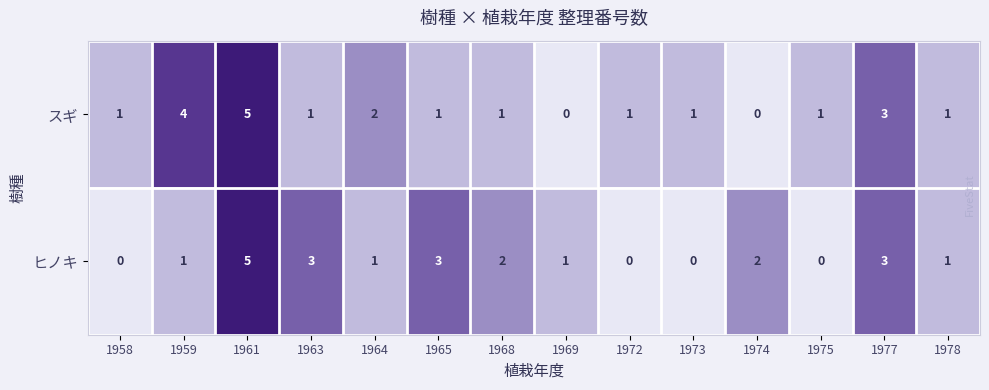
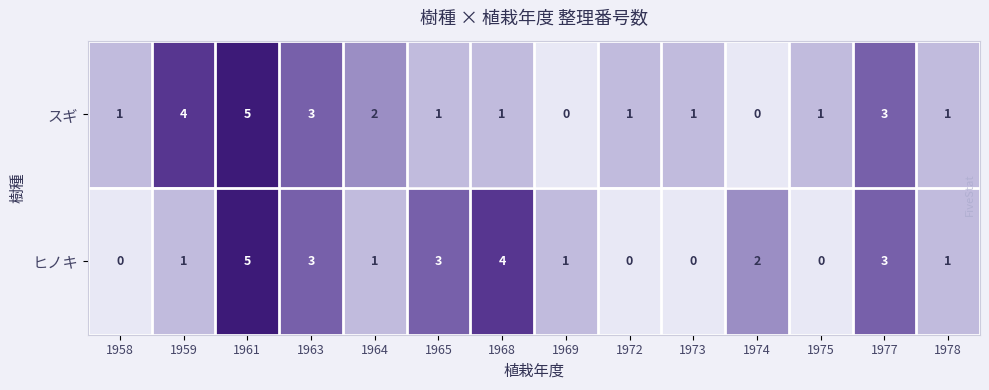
  {
    "スギ": {
      "1958": 1,
      "1959": 4,
      "1961": 5,
-     "1963": 1,
+     "1963": 3,
      "1964": 2,
      "1965": 1,
      "1968": 1,
      "1969": 0,
      "1972": 1,
      "1973": 1,
      "1974": 0,
      "1975": 1,
      "1977": 3,
      "1978": 1
    },
    "ヒノキ": {
      "1958": 0,
      "1959": 1,
      "1961": 5,
      "1963": 3,
      "1964": 1,
      "1965": 3,
-     "1968": 2,
+     "1968": 4,
      "1969": 1,
      "1972": 0,
      "1973": 0,
      "1974": 2,
      "1975": 0,
      "1977": 3,
      "1978": 1
    }
  }
